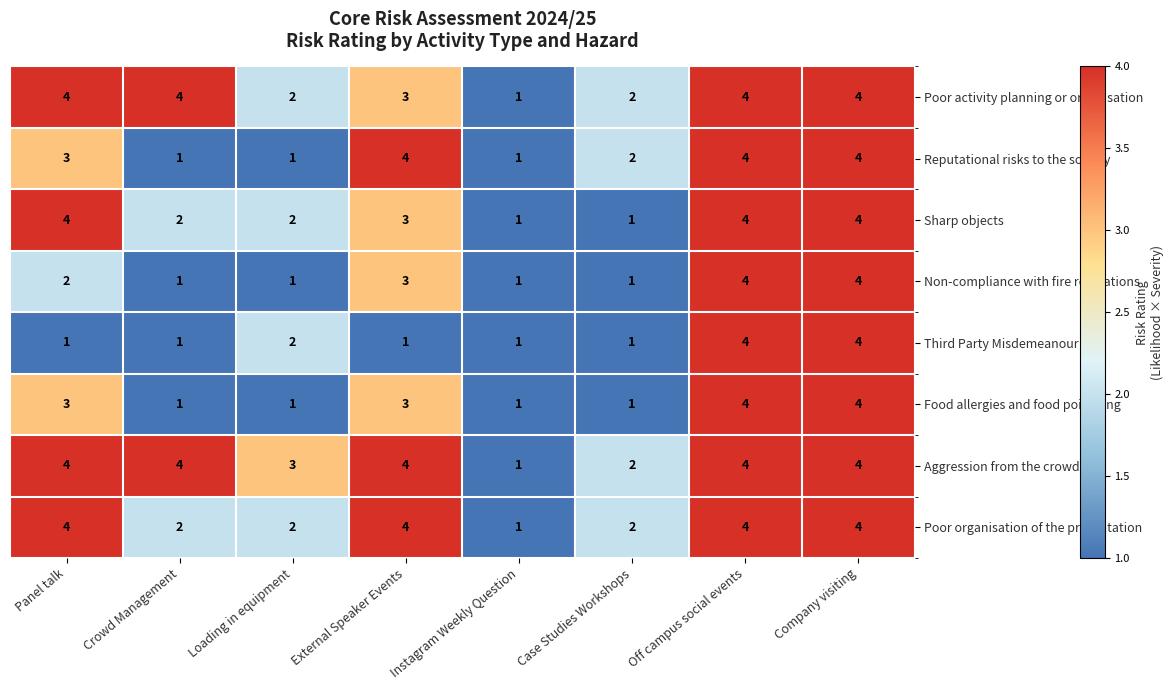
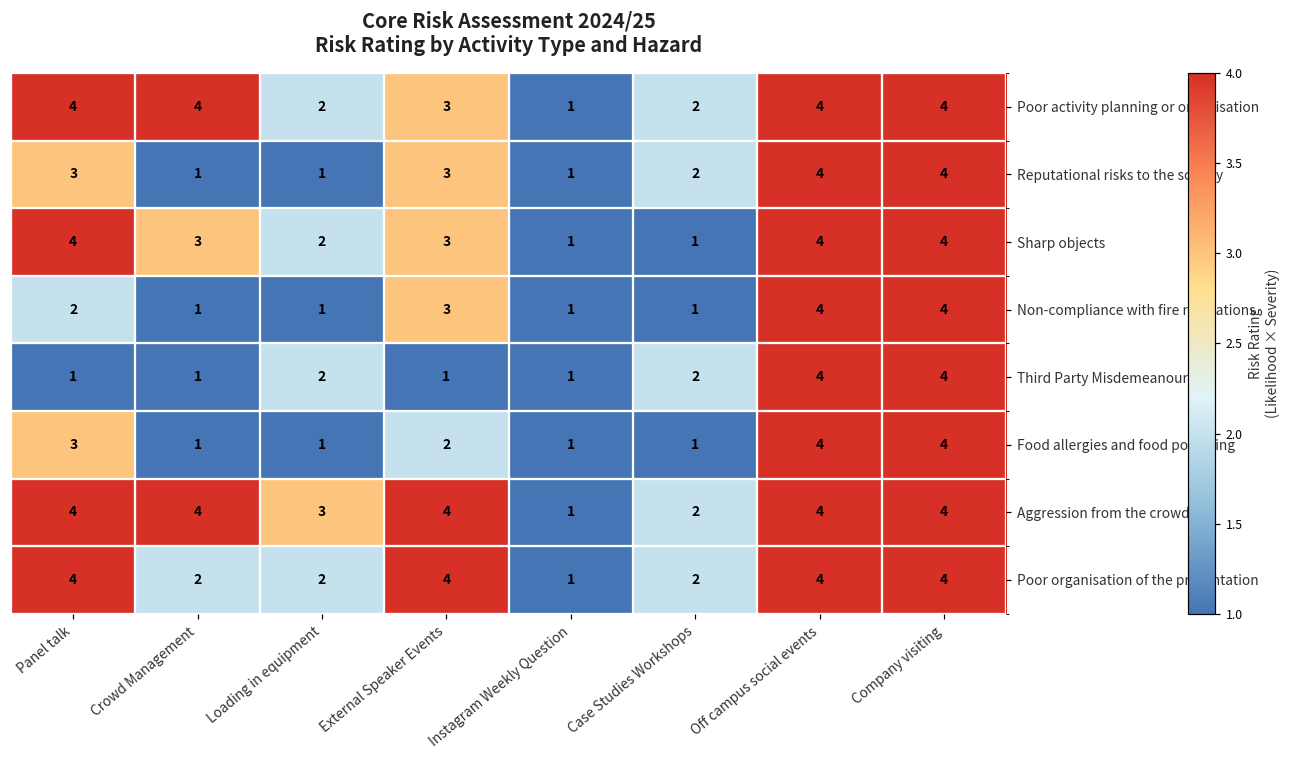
  {
    "Poor activity planning or organisation": {
      "Panel talk": 4,
      "Crowd Management": 4,
      "Loading in equipment": 2,
      "External Speaker Events": 3,
      "Instagram Weekly Question": 1,
      "Case Studies Workshops": 2,
      "Off campus social events": 4,
      "Company visiting": 4
    },
    "Reputational risks to the society": {
      "Panel talk": 3,
      "Crowd Management": 1,
      "Loading in equipment": 1,
-     "External Speaker Events": 4,
+     "External Speaker Events": 3,
      "Instagram Weekly Question": 1,
      "Case Studies Workshops": 2,
      "Off campus social events": 4,
      "Company visiting": 4
    },
    "Sharp objects": {
      "Panel talk": 4,
-     "Crowd Management": 2,
+     "Crowd Management": 3,
      "Loading in equipment": 2,
      "External Speaker Events": 3,
      "Instagram Weekly Question": 1,
      "Case Studies Workshops": 1,
      "Off campus social events": 4,
      "Company visiting": 4
    },
    "Non-compliance with fire regulations": {
      "Panel talk": 2,
      "Crowd Management": 1,
      "Loading in equipment": 1,
      "External Speaker Events": 3,
      "Instagram Weekly Question": 1,
      "Case Studies Workshops": 1,
      "Off campus social events": 4,
      "Company visiting": 4
    },
    "Third Party Misdemeanour": {
      "Panel talk": 1,
      "Crowd Management": 1,
      "Loading in equipment": 2,
      "External Speaker Events": 1,
      "Instagram Weekly Question": 1,
-     "Case Studies Workshops": 1,
+     "Case Studies Workshops": 2,
      "Off campus social events": 4,
      "Company visiting": 4
    },
    "Food allergies and food poisoning": {
      "Panel talk": 3,
      "Crowd Management": 1,
      "Loading in equipment": 1,
-     "External Speaker Events": 3,
+     "External Speaker Events": 2,
      "Instagram Weekly Question": 1,
      "Case Studies Workshops": 1,
      "Off campus social events": 4,
      "Company visiting": 4
    },
    "Aggression from the crowd": {
      "Panel talk": 4,
      "Crowd Management": 4,
      "Loading in equipment": 3,
      "External Speaker Events": 4,
      "Instagram Weekly Question": 1,
      "Case Studies Workshops": 2,
      "Off campus social events": 4,
      "Company visiting": 4
    },
    "Poor organisation of the presentation": {
      "Panel talk": 4,
      "Crowd Management": 2,
      "Loading in equipment": 2,
      "External Speaker Events": 4,
      "Instagram Weekly Question": 1,
      "Case Studies Workshops": 2,
      "Off campus social events": 4,
      "Company visiting": 4
    }
  }
